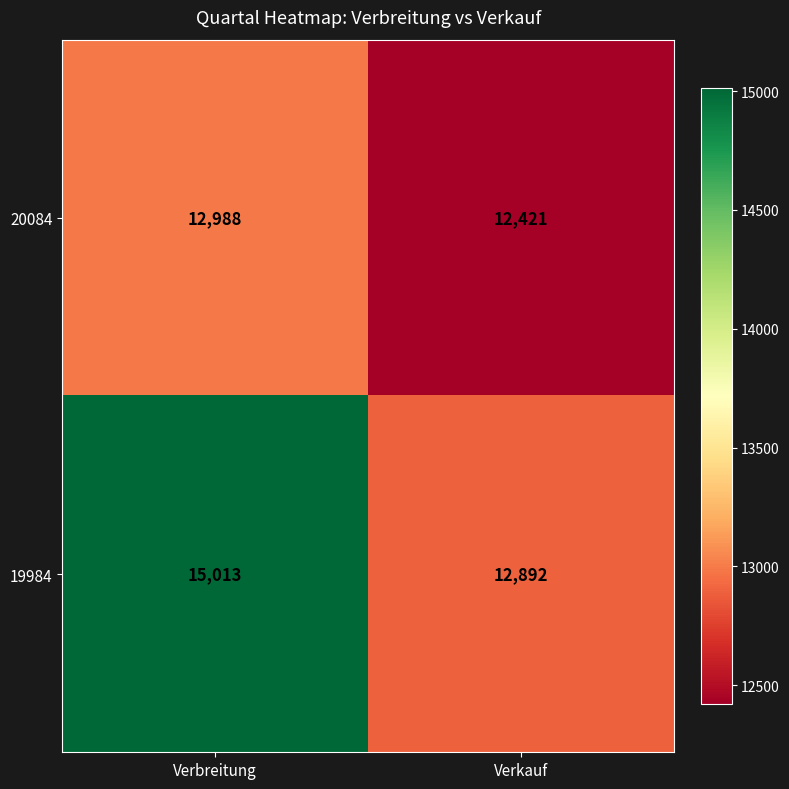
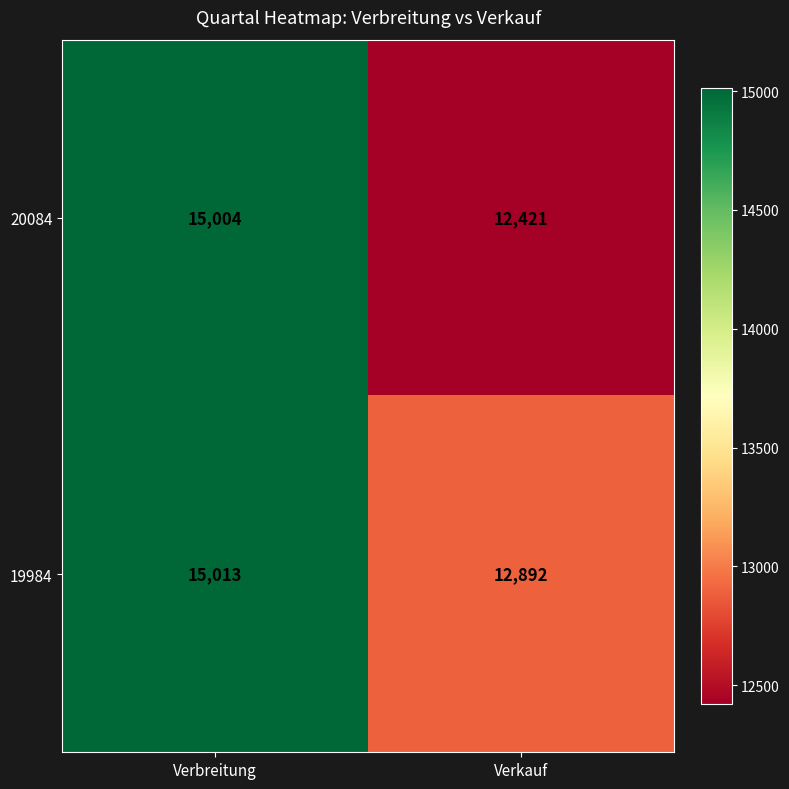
  {
    "20084": {
-     "Verbreitung": "12,988",
+     "Verbreitung": "15,004",
      "Verkauf": "12,421"
    },
    "19984": {
      "Verbreitung": "15,013",
      "Verkauf": "12,892"
    }
  }
